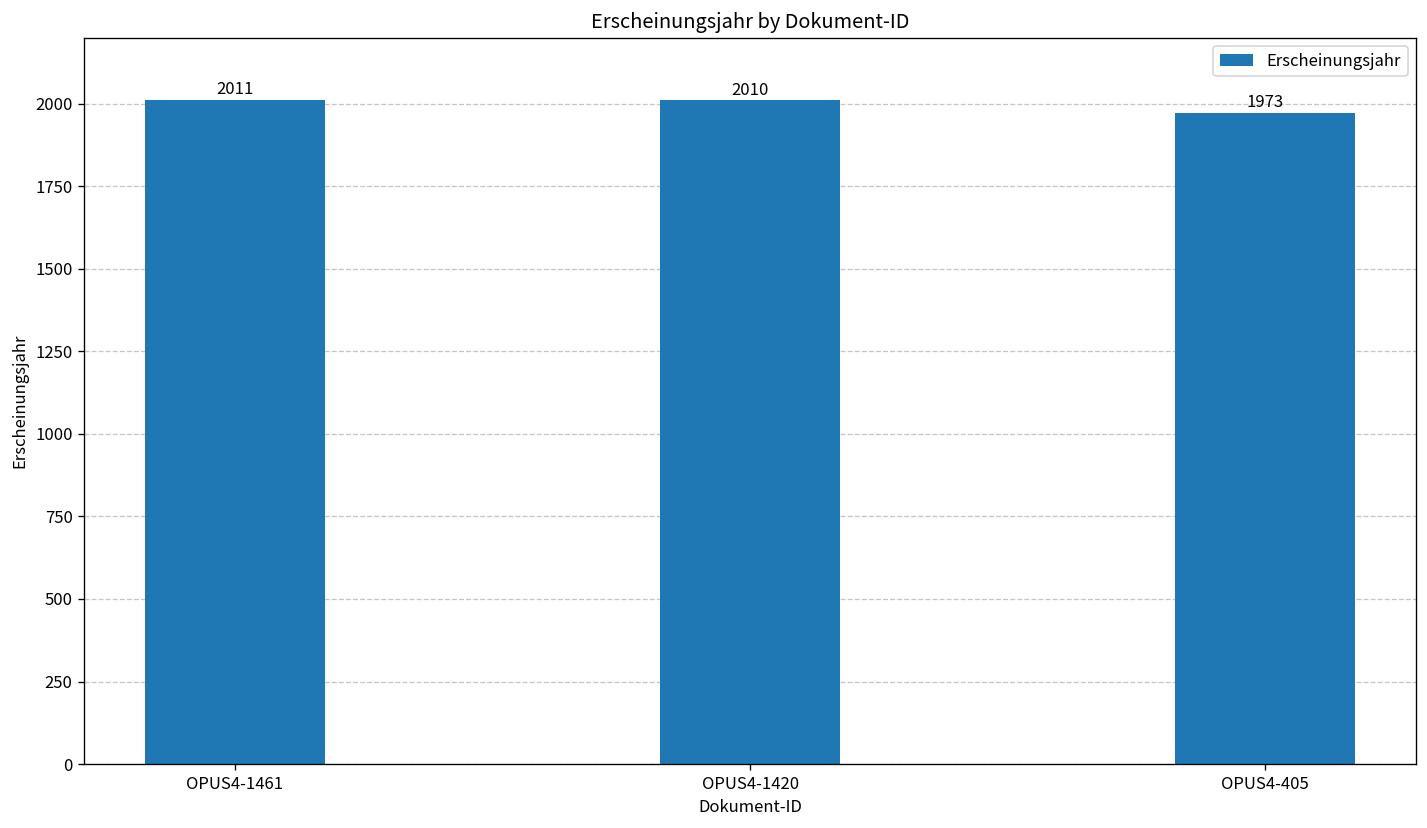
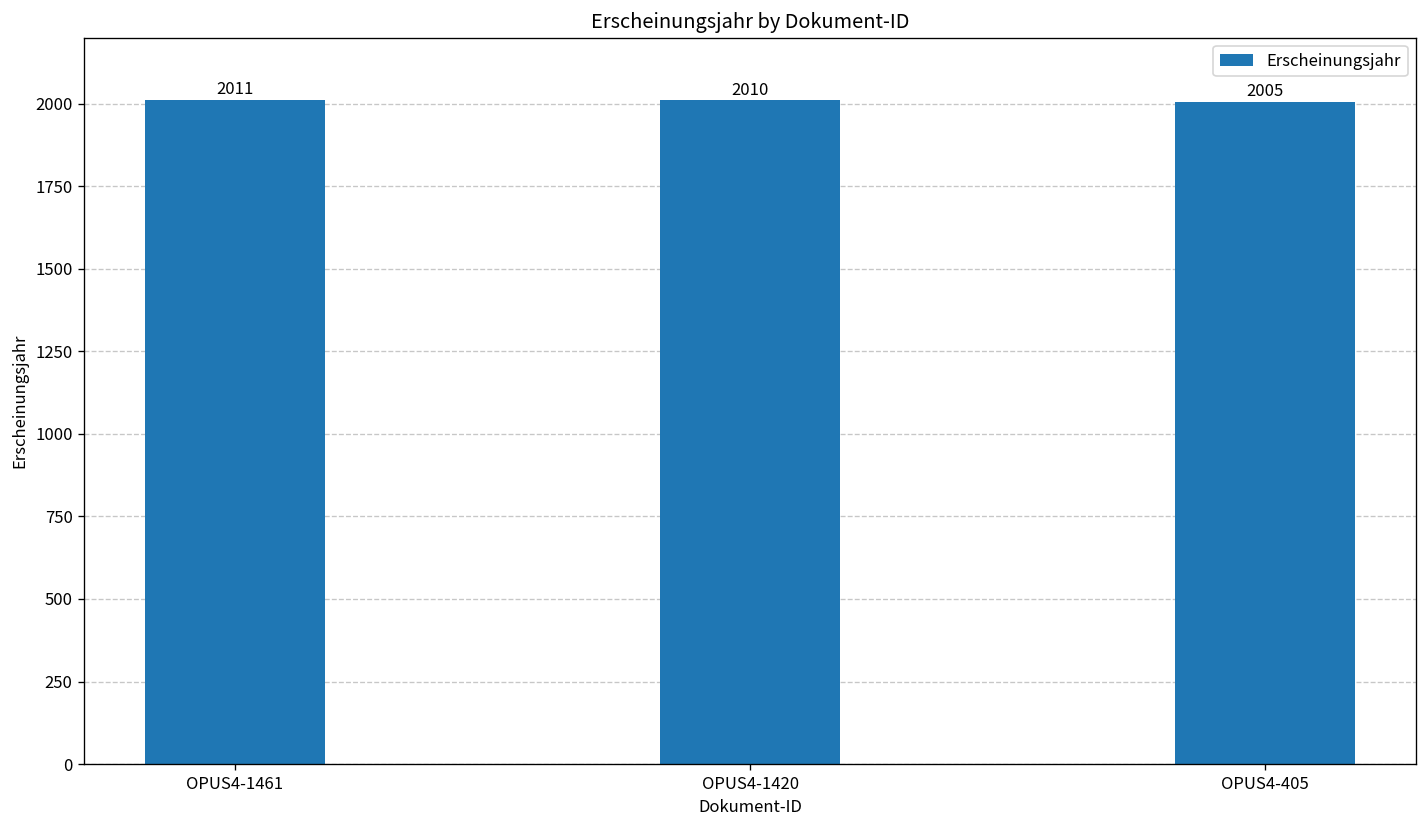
  {
    "OPUS4-1461": 2011,
    "OPUS4-1420": 2010,
-   "OPUS4-405": 1973
+   "OPUS4-405": 2005
  }
